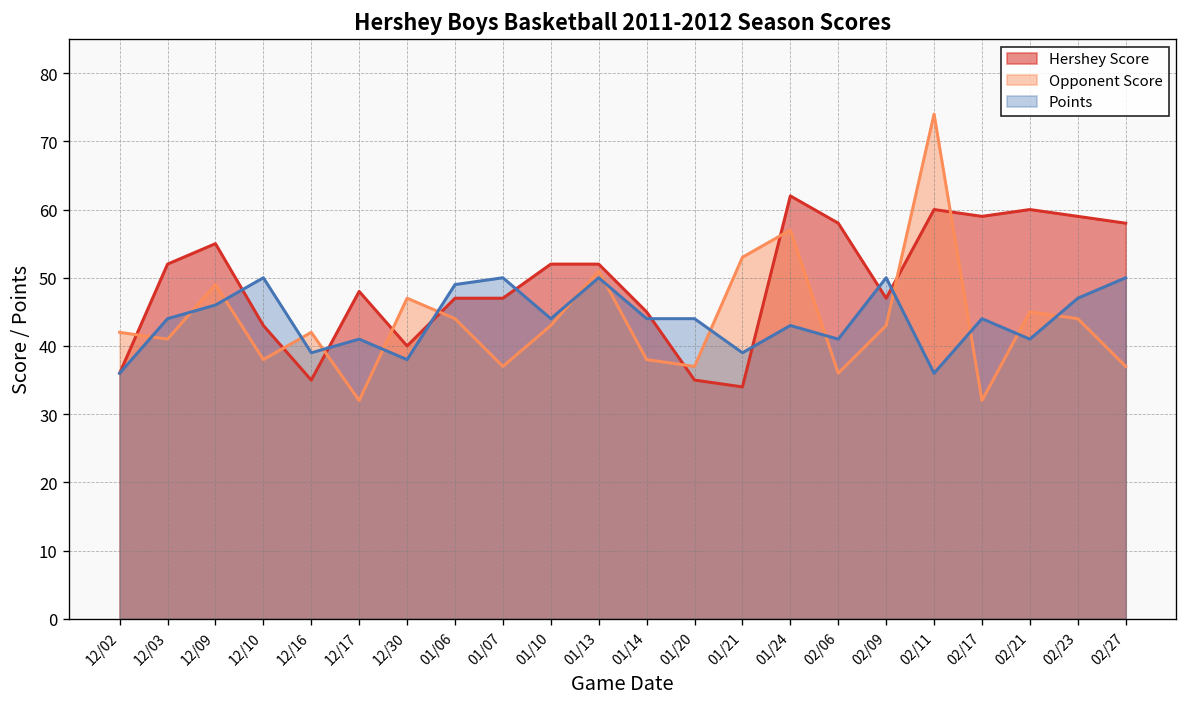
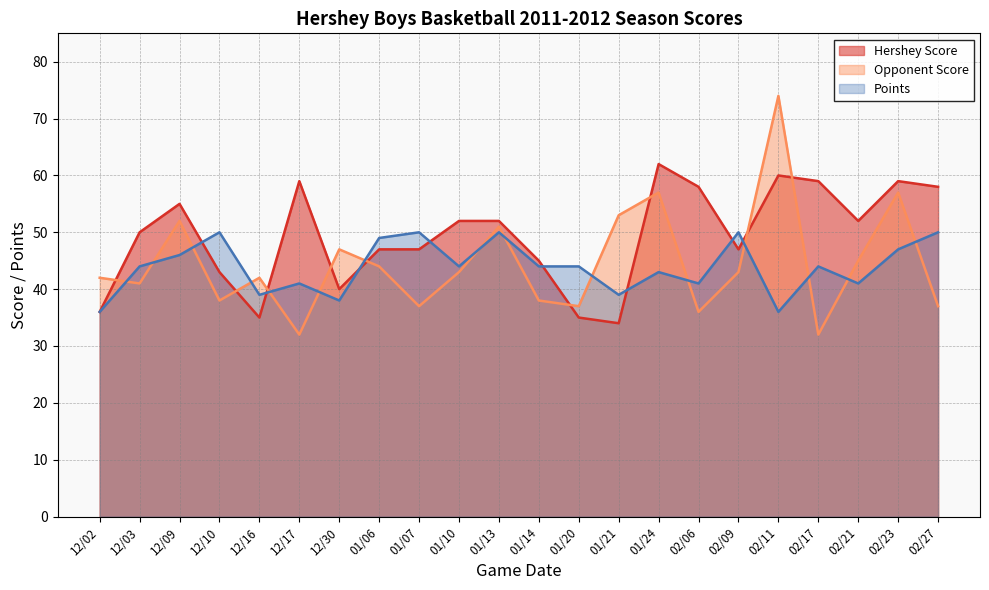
  {
    "Hershey Score": {
-     "12/03": 52,
+     "12/03": 50,
      "12/09": 55,
      "12/10": 43,
      "12/16": 35,
-     "12/17": 48,
+     "12/17": 59,
      "12/30": 40,
      "01/06": 47,
      "01/07": 47,
      "01/10": 52,
      "01/13": 52,
      "01/14": 45,
      "01/20": 35,
      "01/21": 34,
      "01/24": 62,
      "02/06": 58,
      "02/09": 47,
      "02/11": 60,
      "02/17": 59,
-     "02/21": 60,
+     "02/21": 52,
      "02/23": 59,
      "02/27": 58
    },
    "Opponent Score": {
      "12/02": 42,
      "12/03": 41,
-     "12/09": 49,
+     "12/09": 52,
      "12/10": 38,
      "12/16": 42,
      "12/17": 32,
      "12/30": 47,
      "01/06": 44,
      "01/07": 37,
      "01/10": 43,
      "01/13": 51,
      "01/14": 38,
      "01/20": 37,
      "01/21": 53,
      "01/24": 57,
      "02/06": 36,
      "02/09": 43,
      "02/11": 74,
      "02/17": 32,
      "02/21": 45,
-     "02/23": 44,
+     "02/23": 57,
      "02/27": 37
    },
    "Points": {
      "12/03": 44,
      "12/09": 46,
      "12/10": 50,
      "12/16": 39,
      "12/17": 41,
      "12/30": 38,
      "01/06": 49,
      "01/07": 50,
      "01/10": 44,
      "01/13": 50,
      "01/14": 44,
      "01/20": 44,
      "01/21": 39,
      "01/24": 43,
      "02/06": 41,
      "02/09": 50,
      "02/11": 36,
      "02/17": 44,
      "02/21": 41,
      "02/23": 47,
      "02/27": 50
    }
  }
